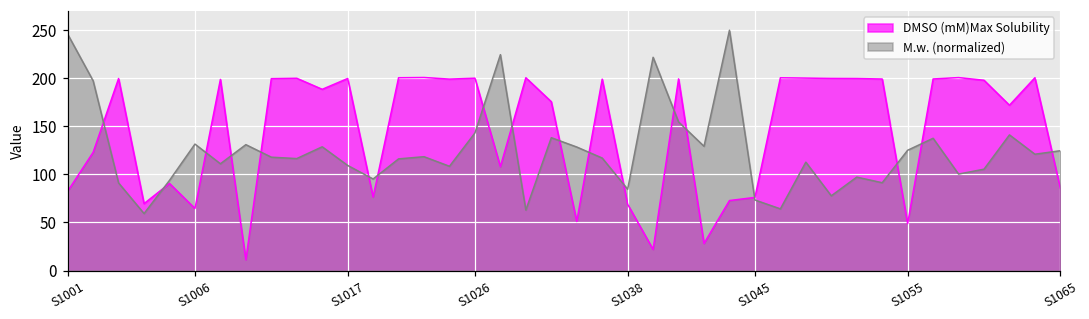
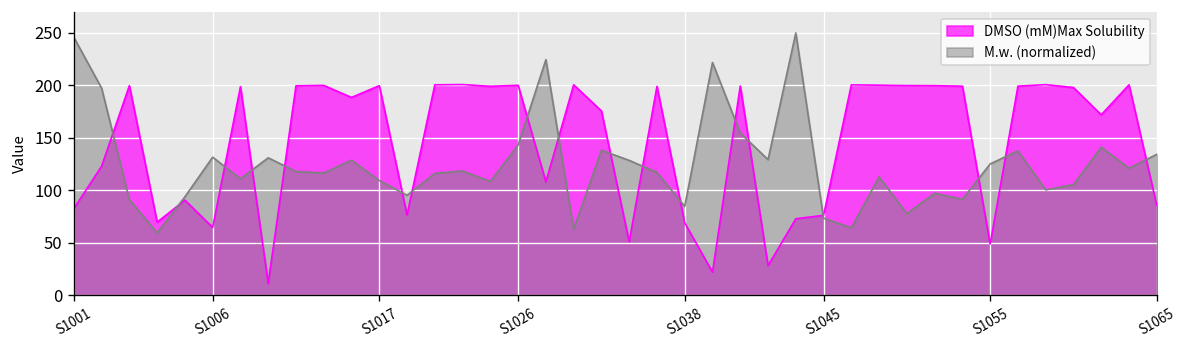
  {
    "DMSO (mM)Max Solubility": {
      "S1001": 80,
      "S1006": 60,
      "S1017": 200,
      "S1026": 200,
      "S1038": 70,
      "S1055": 50,
      "S1065": 90
    },
    "M.w. (normalized)": {
      "S1001": 250,
      "S1006": 130,
      "S1017": 110,
      "S1026": 140,
      "S1038": 80,
      "S1055": 130,
-     "S1065": 120
+     "S1065": 130
    }
  }
